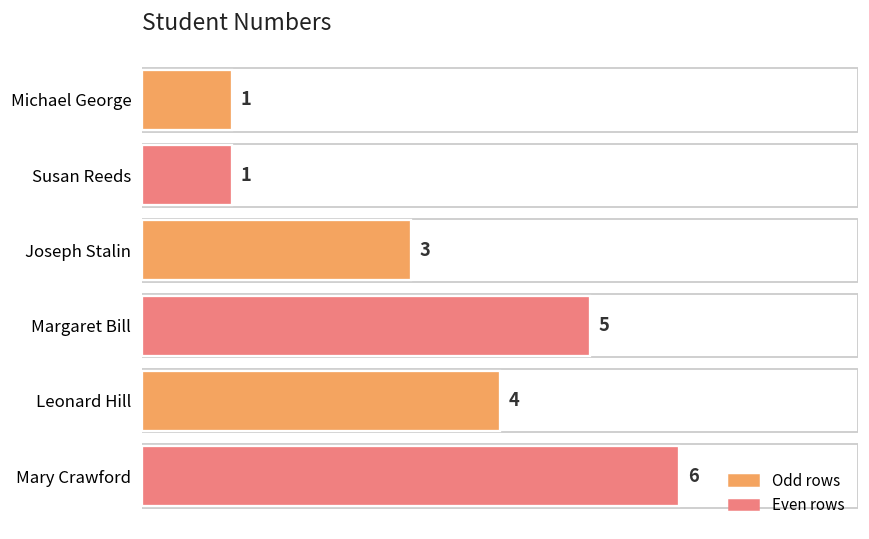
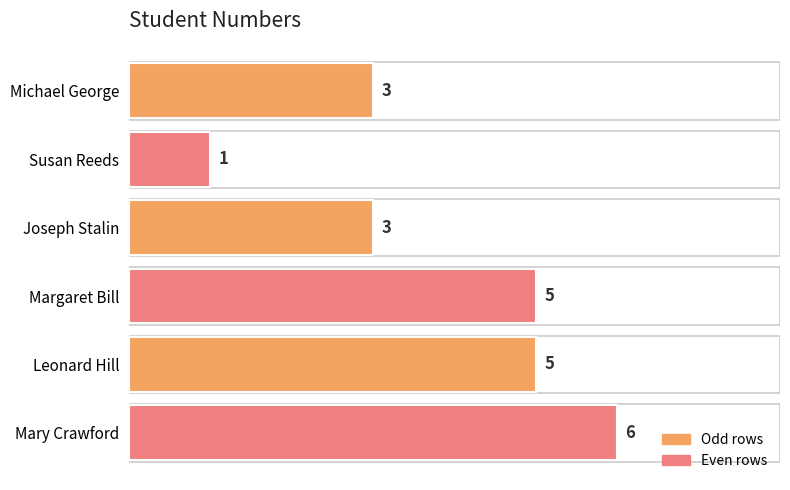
  {
-   "Michael George": 1,
+   "Michael George": 3,
    "Susan Reeds": 1,
    "Joseph Stalin": 3,
    "Margaret Bill": 5,
-   "Leonard Hill": 4,
+   "Leonard Hill": 5,
    "Mary Crawford": 6
  }
